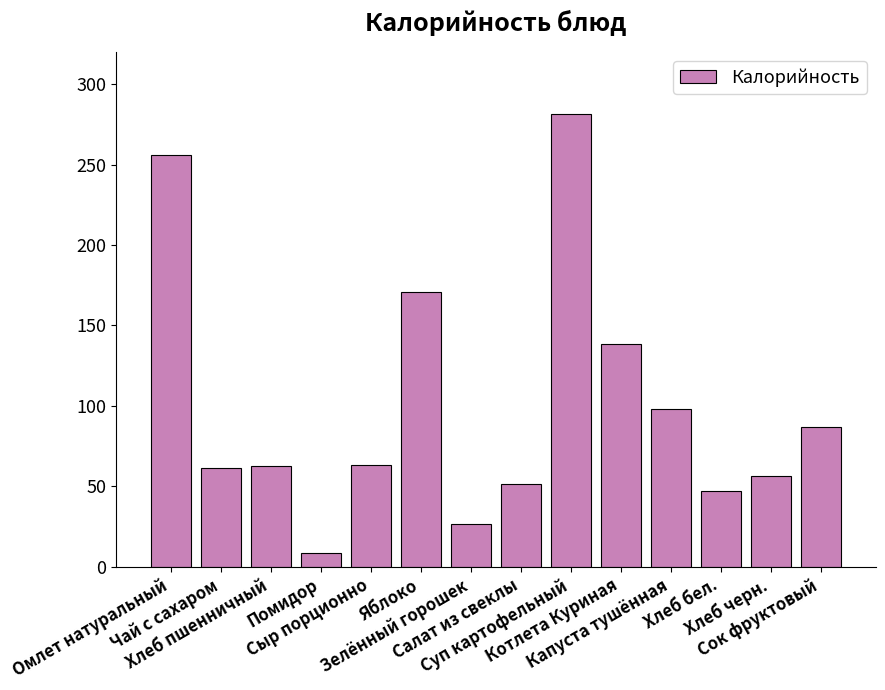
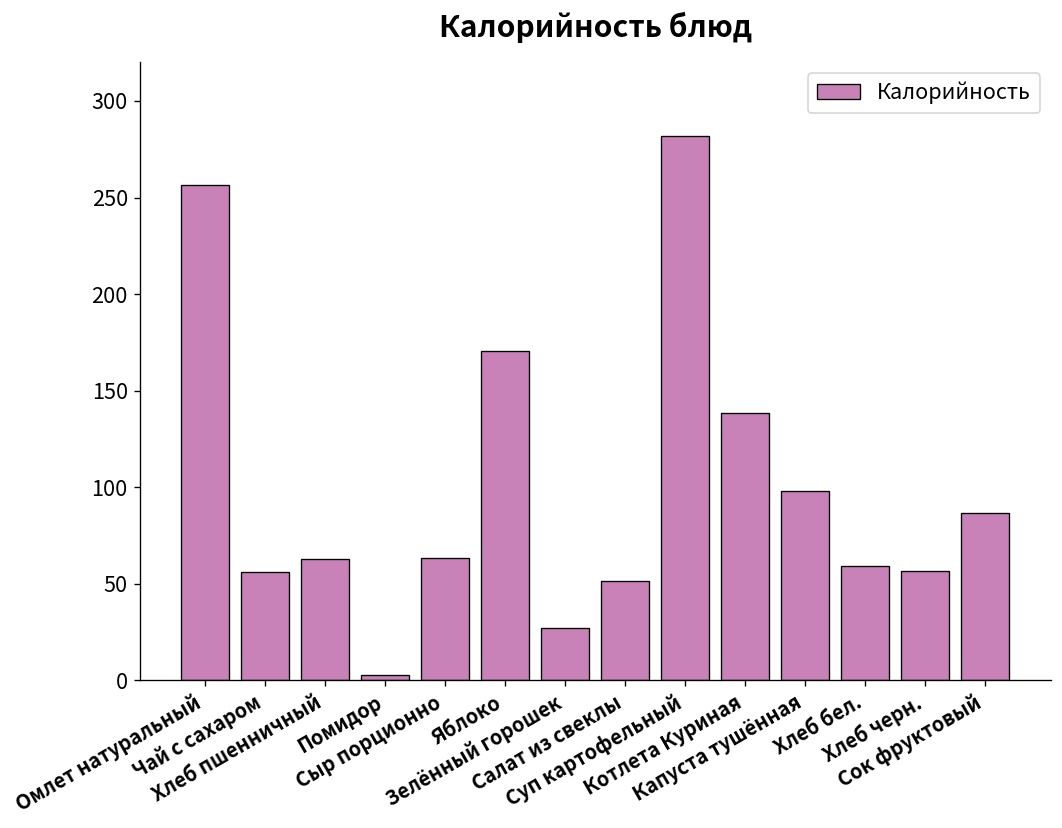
  {
    "Омлет натуральный": 256,
-   "Чай с сахаром": 61,
+   "Чай с сахаром": 56,
    "Хлеб пшенничный": 63,
-   "Помидор": 9,
+   "Помидор": 3,
    "Сыр порционно": 63,
    "Яблоко": 171,
    "Зелённый горошек": 27,
    "Салат из свеклы": 51,
    "Суп картофельный": 282,
    "Котлета Куриная": 138,
    "Капуста тушённая": 98,
-   "Хлеб бел.": 47,
+   "Хлеб бел.": 59,
    "Хлеб черн.": 57,
    "Сок фруктовый": 87
  }
